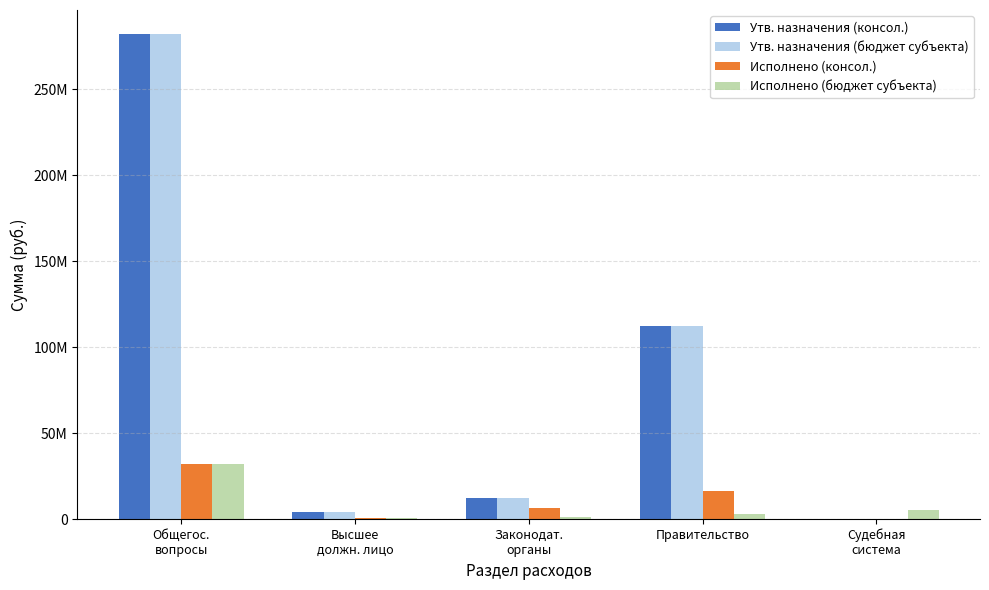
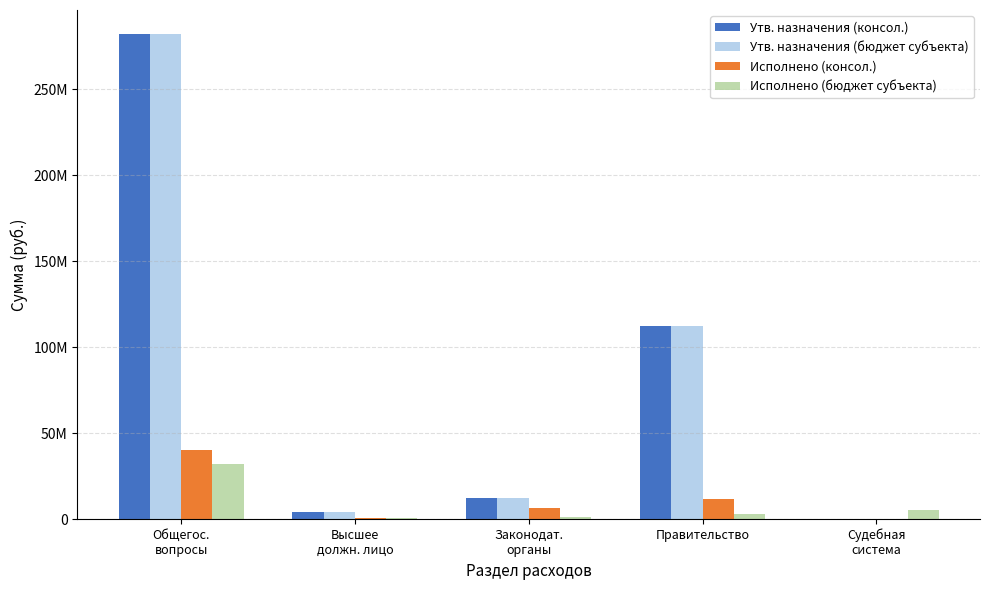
  {
    "Исполнено (консол.)": {
-     "Общегос. вопросы": 32000000,
+     "Общегос. вопросы": 40000000,
      "Законодат. органы": 7000000,
-     "Правительство": 17000000,
+     "Правительство": 11000000,
      "Судебная система": 0
    },
    "Исполнено (бюджет субъекта)": {
      "Общегос. вопросы": 32000000,
      "Правительство": 3000000,
      "Судебная система": 6000000
    }
  }
